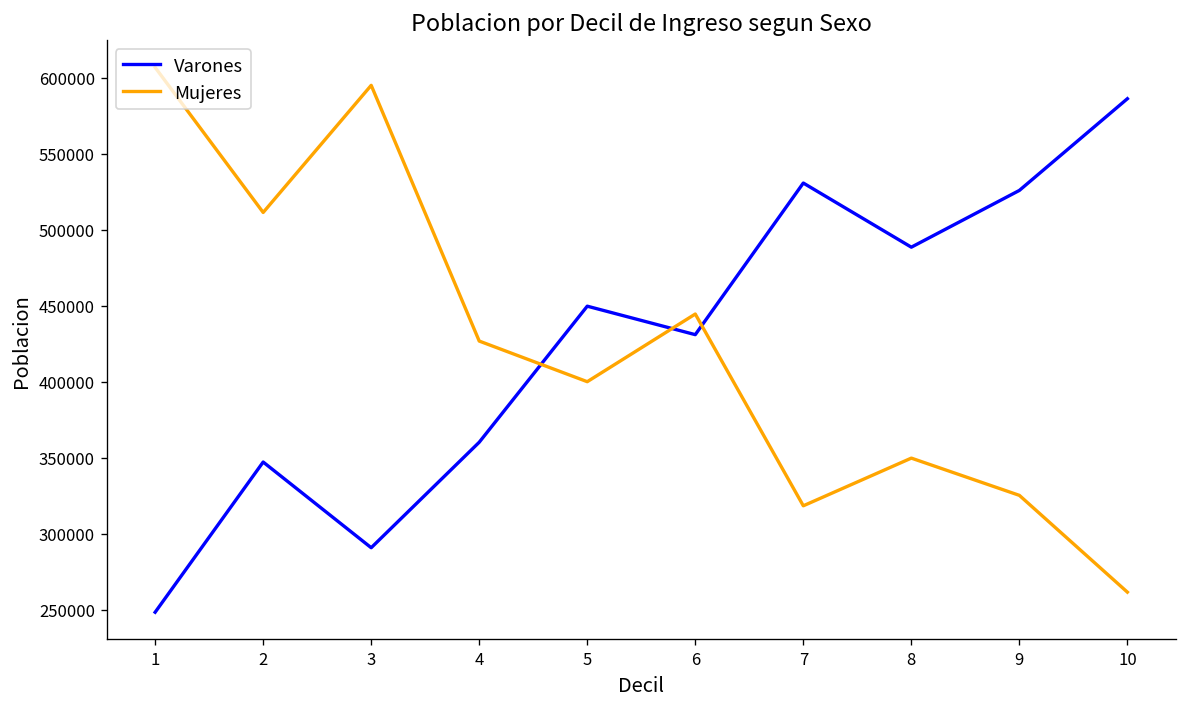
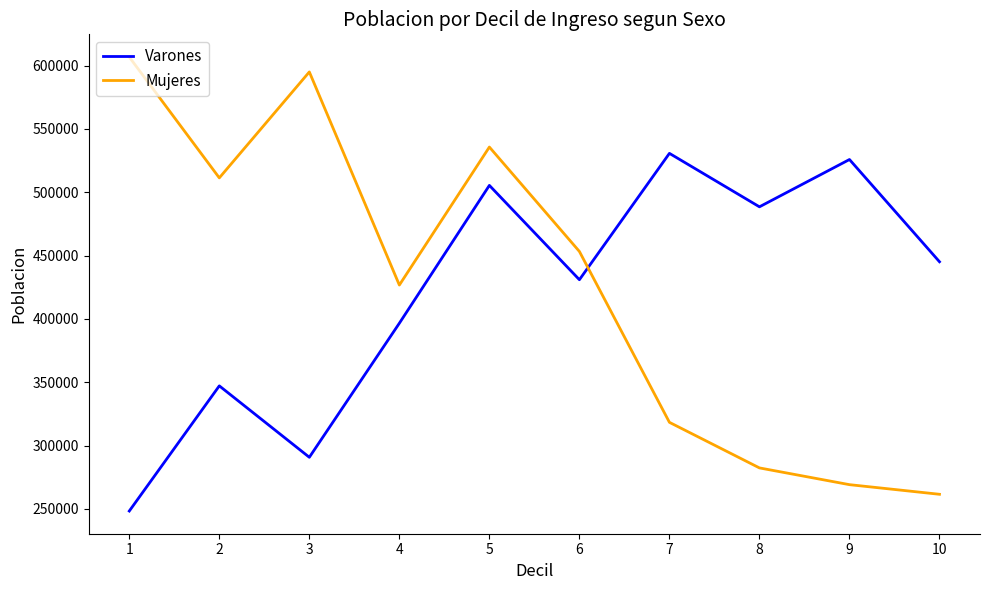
  {
    "Varones": {
      "1": 248000,
      "2": 347000,
      "3": 291000,
-     "4": 360000,
-     "5": 450000,
+     "4": 397000,
+     "5": 505000,
      "6": 431000,
      "7": 531000,
      "8": 489000,
      "9": 526000,
-     "10": 586000
+     "10": 445000
    },
    "Mujeres": {
      "2": 511000,
      "3": 595000,
      "4": 427000,
-     "5": 400000,
-     "6": 445000,
+     "5": 536000,
+     "6": 453000,
      "7": 318000,
-     "8": 350000,
-     "9": 325000,
+     "8": 282000,
+     "9": 269000,
      "10": 262000
    }
  }
